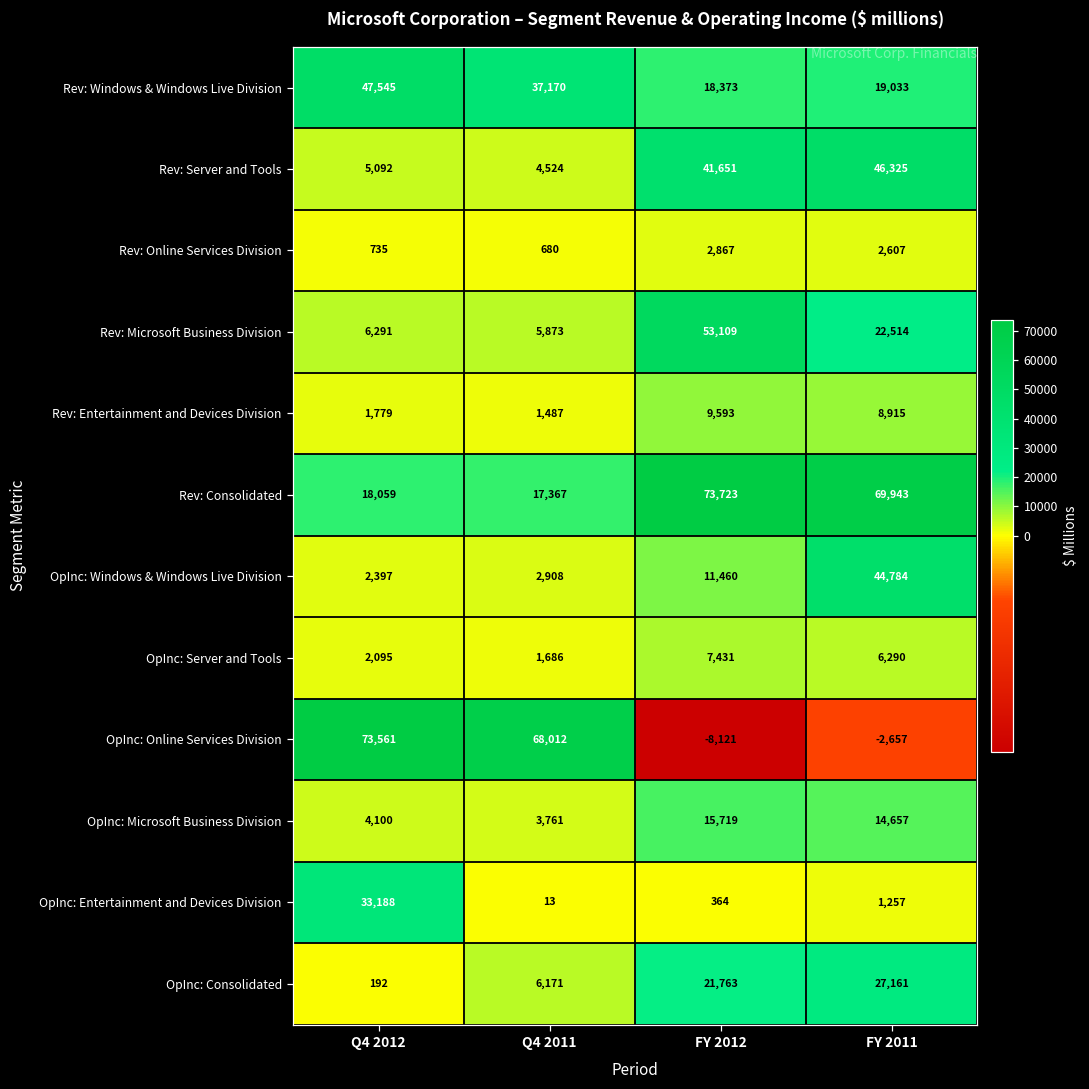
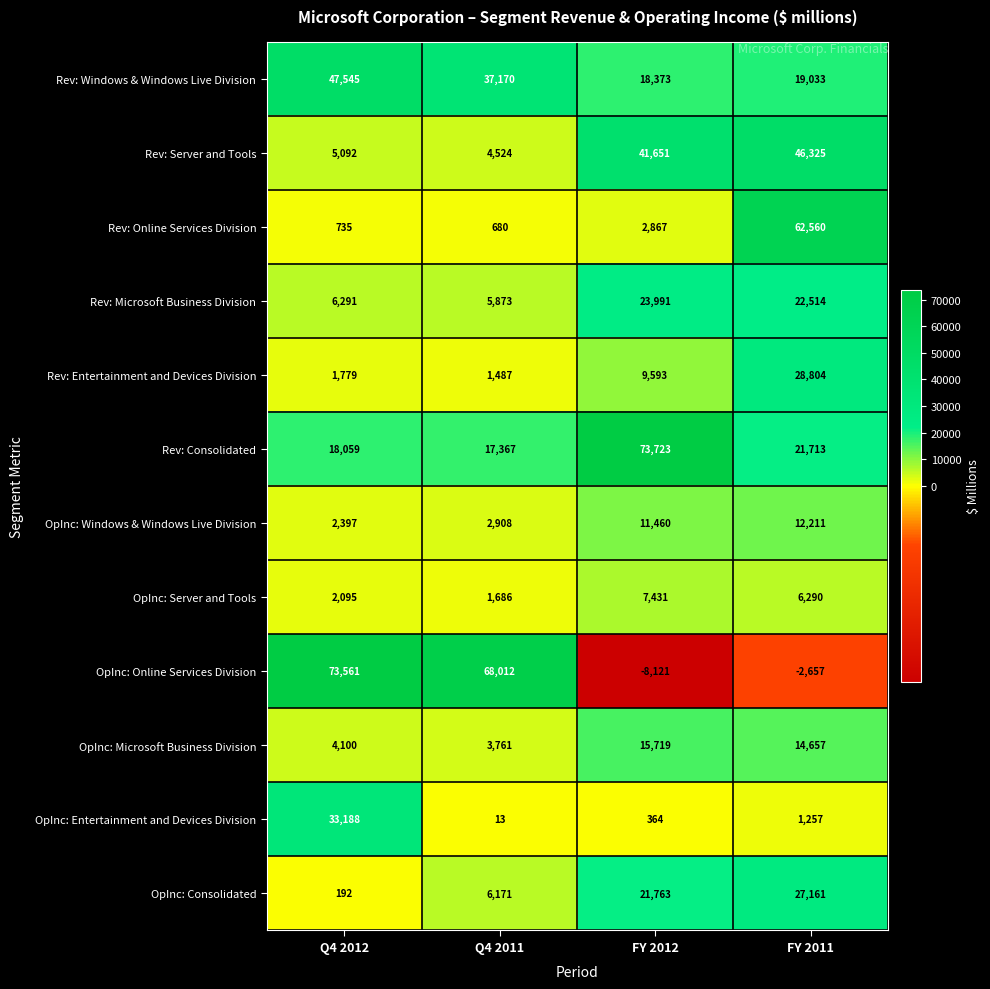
  {
    "Rev: Windows & Windows Live Division": {
      "Q4 2012": "47,545",
      "Q4 2011": "37,170",
      "FY 2012": "18,373"
    },
    "Rev: Server and Tools": {
      "Q4 2012": "5,092",
      "Q4 2011": "4,524",
      "FY 2012": "41,651",
      "FY 2011": "46,325"
    },
    "Rev: Online Services Division": {
      "Q4 2012": "735",
      "Q4 2011": "680",
      "FY 2012": "2,867",
-     "FY 2011": "2,607"
+     "FY 2011": "62,560"
    },
    "Rev: Microsoft Business Division": {
      "Q4 2012": "6,291",
      "Q4 2011": "5,873",
-     "FY 2012": "53,109",
+     "FY 2012": "23,991",
      "FY 2011": "22,514"
    },
    "Rev: Entertainment and Devices Division": {
      "Q4 2012": "1,779",
      "Q4 2011": "1,487",
      "FY 2012": "9,593",
-     "FY 2011": "8,915"
+     "FY 2011": "28,804"
    },
    "Rev: Consolidated": {
      "Q4 2012": "18,059",
      "Q4 2011": "17,367",
      "FY 2012": "73,723",
-     "FY 2011": "69,943"
+     "FY 2011": "21,713"
    },
    "OpInc: Windows & Windows Live Division": {
      "Q4 2012": "2,397",
      "Q4 2011": "2,908",
      "FY 2012": "11,460",
-     "FY 2011": "44,784"
+     "FY 2011": "12,211"
    },
    "OpInc: Server and Tools": {
      "Q4 2012": "2,095",
      "Q4 2011": "1,686",
      "FY 2012": "7,431",
      "FY 2011": "6,290"
    },
    "OpInc: Online Services Division": {
      "Q4 2012": "73,561",
      "Q4 2011": "68,012",
      "FY 2012": "-8,121",
      "FY 2011": "-2,657"
    },
    "OpInc: Microsoft Business Division": {
      "Q4 2012": "4,100",
      "Q4 2011": "3,761",
      "FY 2012": "15,719",
      "FY 2011": "14,657"
    },
    "OpInc: Entertainment and Devices Division": {
      "Q4 2012": "33,188",
      "Q4 2011": "13",
      "FY 2012": "364",
      "FY 2011": "1,257"
    },
    "OpInc: Consolidated": {
      "Q4 2012": "192",
      "Q4 2011": "6,171",
      "FY 2012": "21,763",
      "FY 2011": "27,161"
    }
  }
